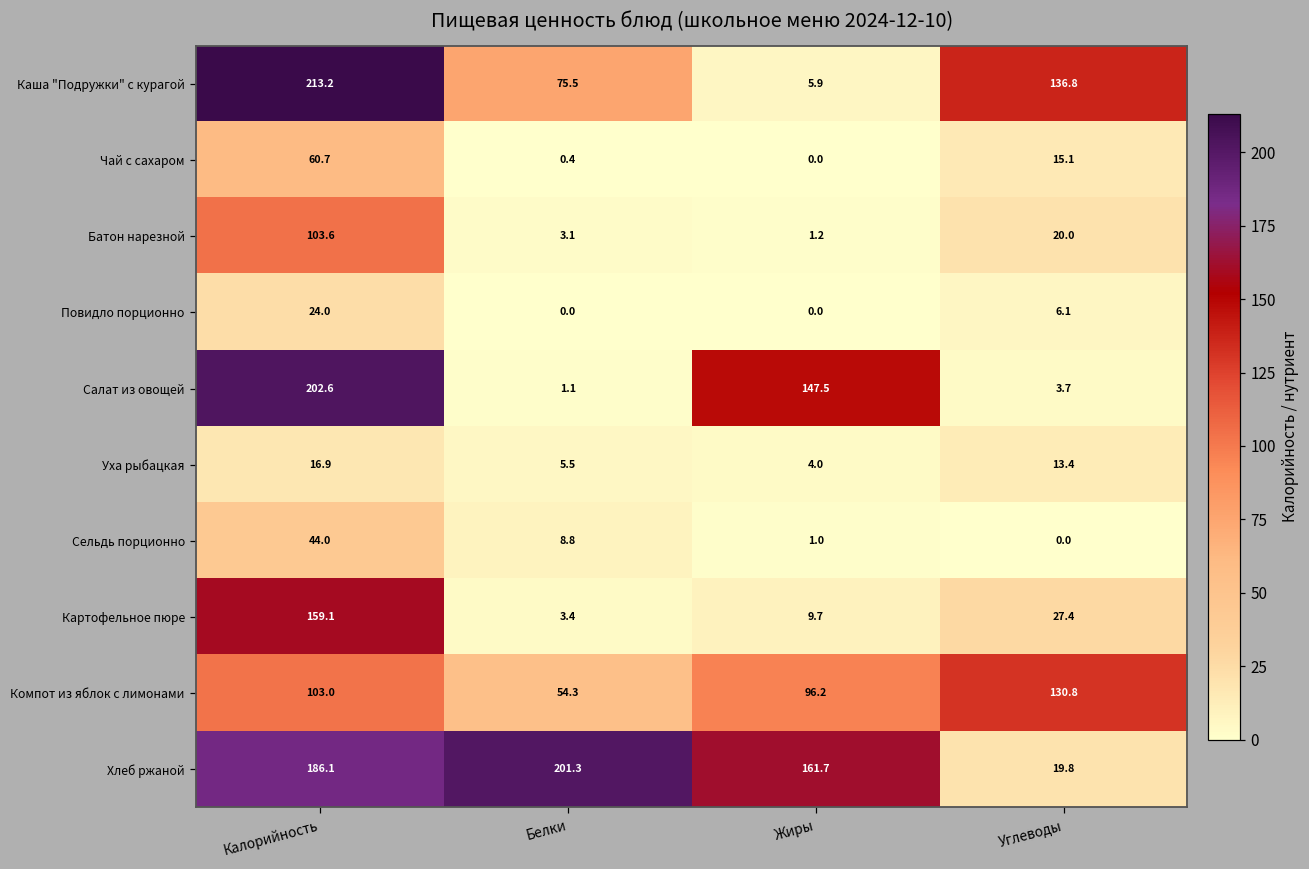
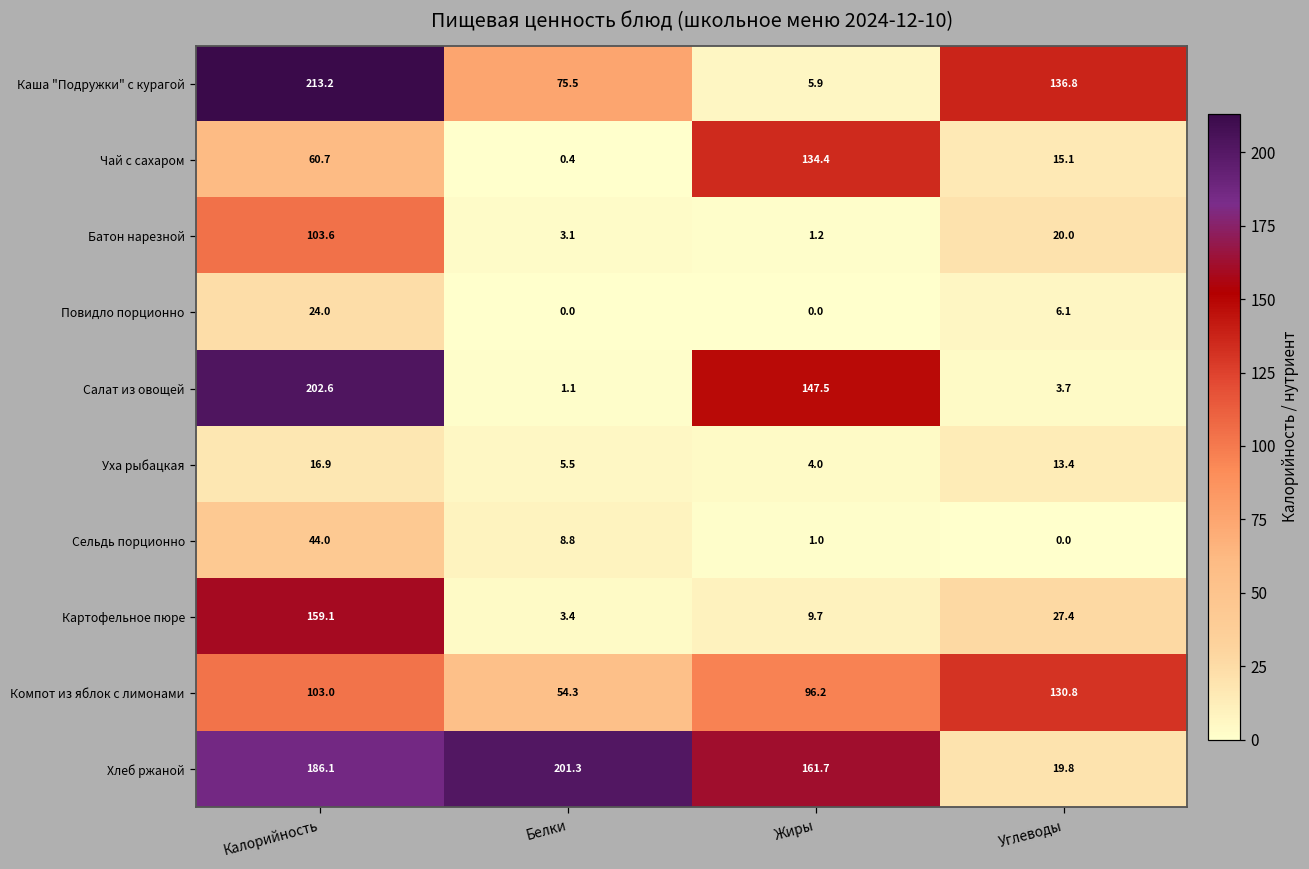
  {
    "Каша \"Подружки\" с курагой": {
      "Калорийность": 213.2,
      "Белки": 75.5,
      "Жиры": 5.9,
      "Углеводы": 136.8
    },
    "Чай с сахаром": {
      "Калорийность": 60.7,
      "Белки": 0.4,
-     "Жиры": 0.0,
+     "Жиры": 134.4,
      "Углеводы": 15.1
    },
    "Батон нарезной": {
      "Калорийность": 103.6,
      "Белки": 3.1,
      "Жиры": 1.2,
      "Углеводы": 20.0
    },
    "Повидло порционно": {
      "Калорийность": 24.0,
      "Белки": 0.0,
      "Жиры": 0.0,
      "Углеводы": 6.1
    },
    "Салат из овощей": {
      "Калорийность": 202.6,
      "Белки": 1.1,
      "Жиры": 147.5,
      "Углеводы": 3.7
    },
    "Уха рыбацкая": {
      "Калорийность": 16.9,
      "Белки": 5.5,
      "Жиры": 4.0,
      "Углеводы": 13.4
    },
    "Сельдь порционно": {
      "Калорийность": 44.0,
      "Белки": 8.8,
      "Жиры": 1.0,
      "Углеводы": 0.0
    },
    "Картофельное пюре": {
      "Калорийность": 159.1,
      "Белки": 3.4,
      "Жиры": 9.7,
      "Углеводы": 27.4
    },
    "Компот из яблок с лимонами": {
      "Калорийность": 103.0,
      "Белки": 54.3,
      "Жиры": 96.2,
      "Углеводы": 130.8
    },
    "Хлеб ржаной": {
      "Калорийность": 186.1,
      "Белки": 201.3,
      "Жиры": 161.7,
      "Углеводы": 19.8
    }
  }
